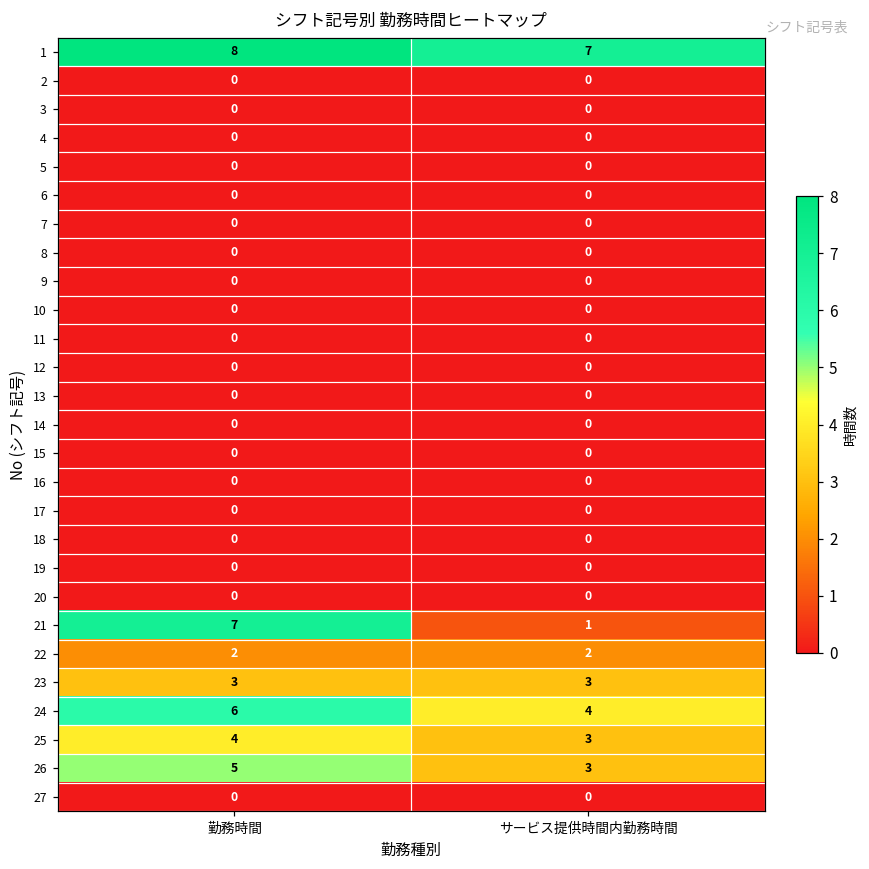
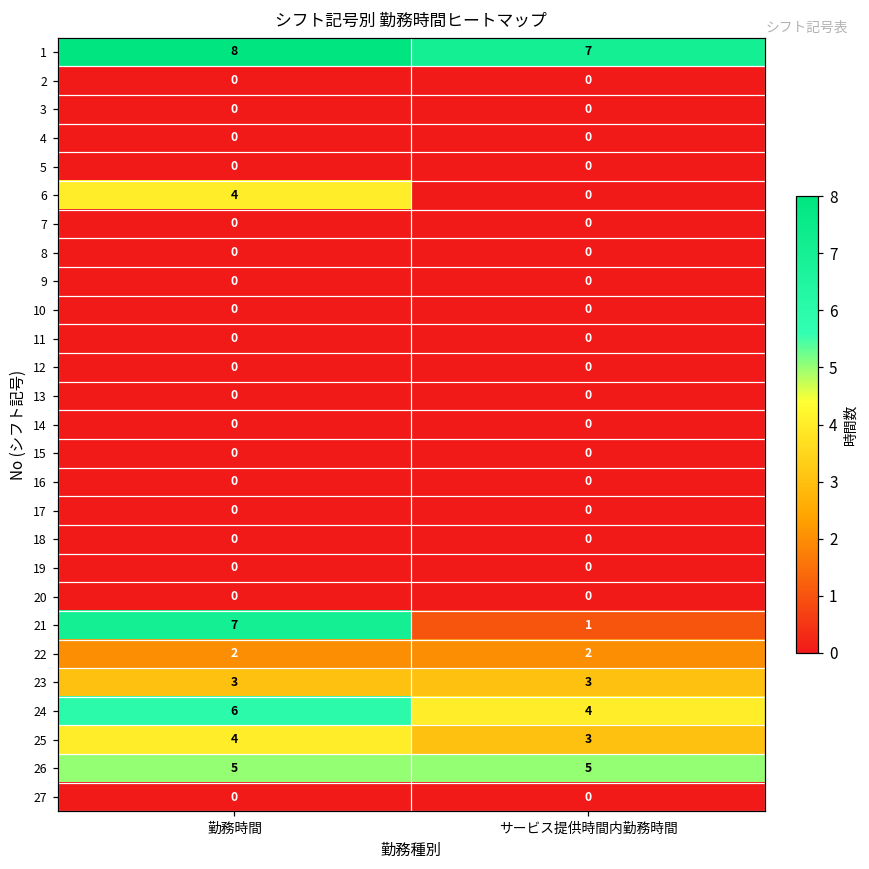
  {
    "1": {
      "勤務時間": 8,
      "サービス提供時間内勤務時間": 7
    },
    "2": {
      "勤務時間": 0,
      "サービス提供時間内勤務時間": 0
    },
    "3": {
      "勤務時間": 0,
      "サービス提供時間内勤務時間": 0
    },
    "4": {
      "勤務時間": 0,
      "サービス提供時間内勤務時間": 0
    },
    "5": {
      "勤務時間": 0,
      "サービス提供時間内勤務時間": 0
    },
    "6": {
-     "勤務時間": 0,
+     "勤務時間": 4,
      "サービス提供時間内勤務時間": 0
    },
    "7": {
      "勤務時間": 0,
      "サービス提供時間内勤務時間": 0
    },
    "8": {
      "勤務時間": 0,
      "サービス提供時間内勤務時間": 0
    },
    "9": {
      "勤務時間": 0,
      "サービス提供時間内勤務時間": 0
    },
    "10": {
      "勤務時間": 0,
      "サービス提供時間内勤務時間": 0
    },
    "11": {
      "勤務時間": 0,
      "サービス提供時間内勤務時間": 0
    },
    "12": {
      "勤務時間": 0,
      "サービス提供時間内勤務時間": 0
    },
    "13": {
      "勤務時間": 0,
      "サービス提供時間内勤務時間": 0
    },
    "14": {
      "勤務時間": 0,
      "サービス提供時間内勤務時間": 0
    },
    "15": {
      "勤務時間": 0,
      "サービス提供時間内勤務時間": 0
    },
    "16": {
      "勤務時間": 0,
      "サービス提供時間内勤務時間": 0
    },
    "17": {
      "勤務時間": 0,
      "サービス提供時間内勤務時間": 0
    },
    "18": {
      "勤務時間": 0,
      "サービス提供時間内勤務時間": 0
    },
    "19": {
      "勤務時間": 0,
      "サービス提供時間内勤務時間": 0
    },
    "20": {
      "勤務時間": 0,
      "サービス提供時間内勤務時間": 0
    },
    "21": {
      "勤務時間": 7,
      "サービス提供時間内勤務時間": 1
    },
    "22": {
      "勤務時間": 2,
      "サービス提供時間内勤務時間": 2
    },
    "23": {
      "勤務時間": 3,
      "サービス提供時間内勤務時間": 3
    },
    "24": {
      "勤務時間": 6,
      "サービス提供時間内勤務時間": 4
    },
    "25": {
      "勤務時間": 4,
      "サービス提供時間内勤務時間": 3
    },
    "26": {
      "勤務時間": 5,
-     "サービス提供時間内勤務時間": 3
+     "サービス提供時間内勤務時間": 5
    },
    "27": {
      "勤務時間": 0,
      "サービス提供時間内勤務時間": 0
    }
  }
